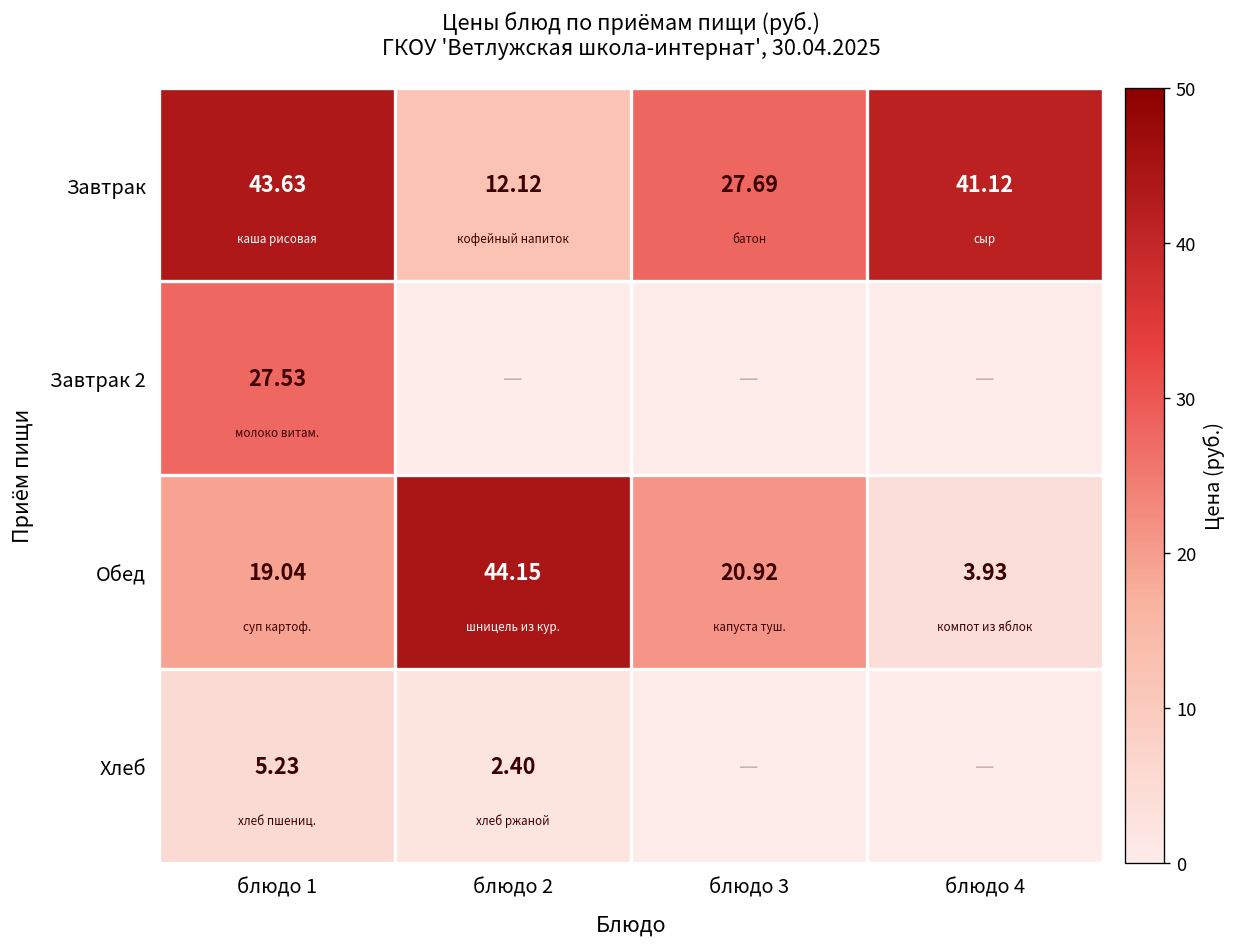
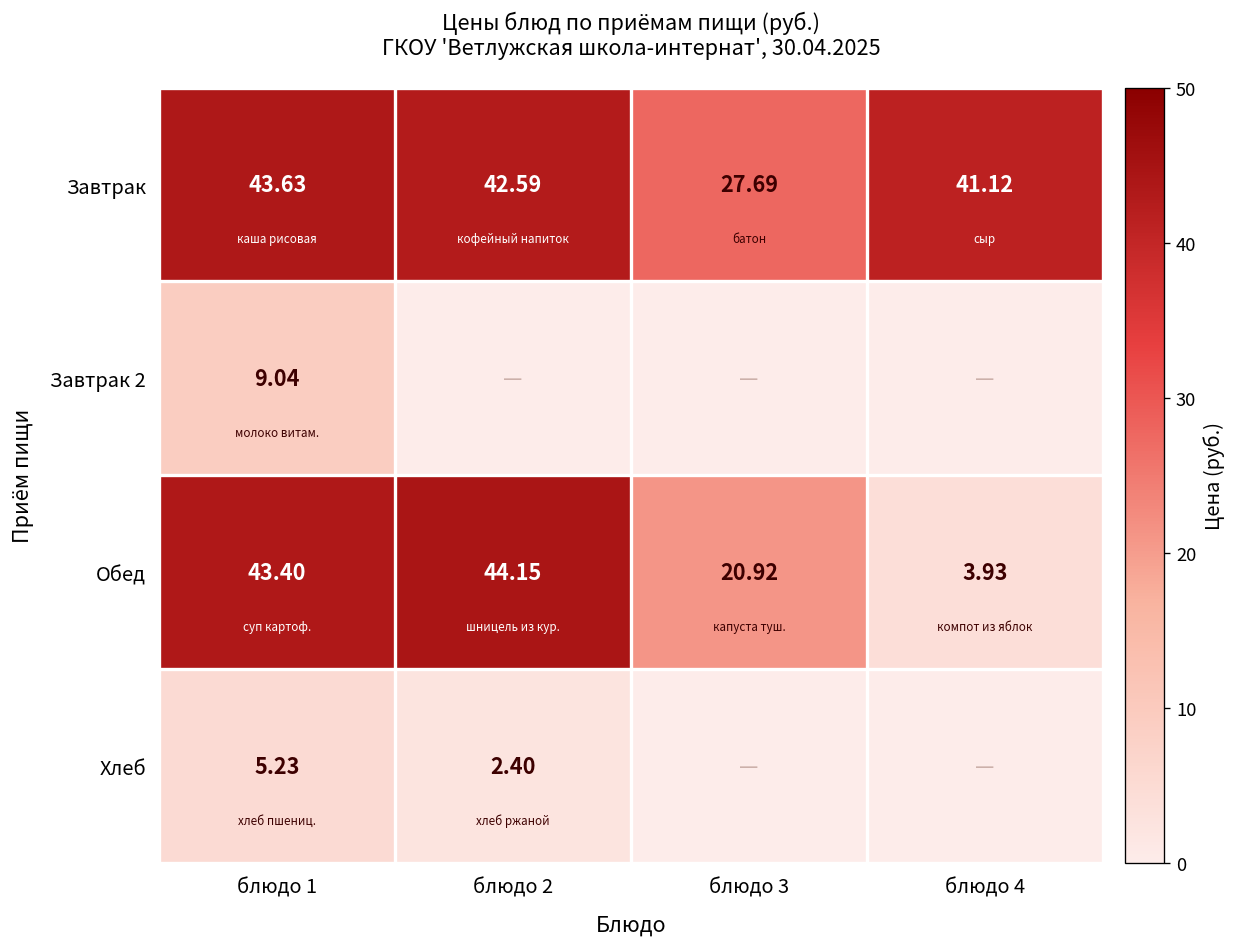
  {
    "Завтрак": {
-     "блюдо 2": 12.12
+     "блюдо 2": 42.59
    },
    "Завтрак 2": {
-     "блюдо 1": 27.53
+     "блюдо 1": 9.04
    },
    "Обед": {
-     "блюдо 1": 19.04
+     "блюдо 1": 43.40
    }
  }
